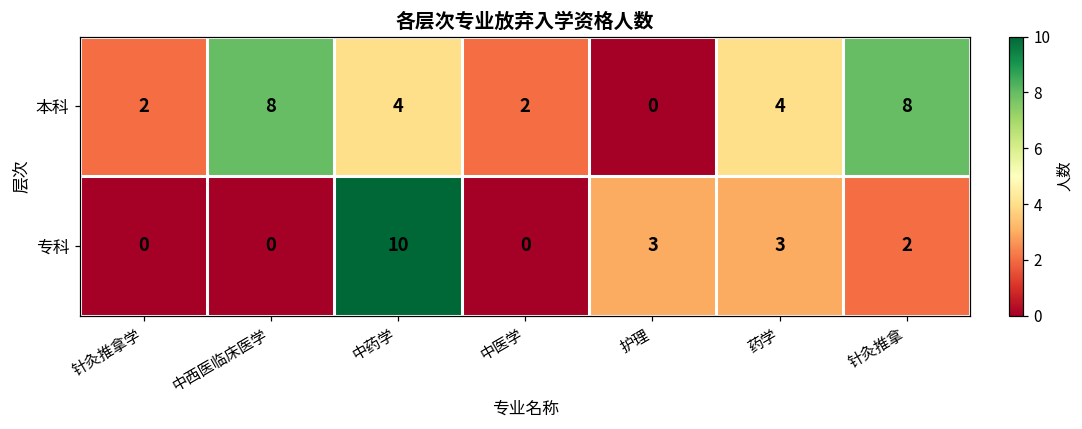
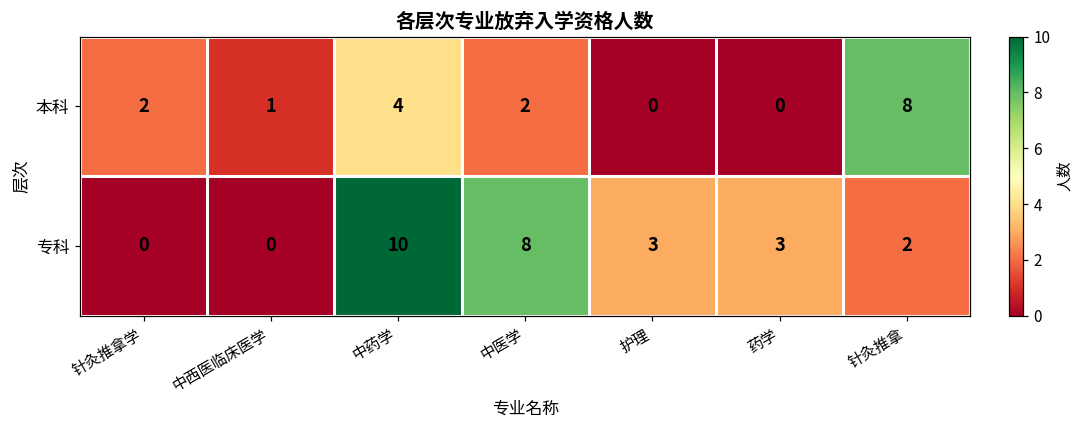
  {
    "本科": {
      "针灸推拿学": 2,
-     "中西医临床医学": 8,
+     "中西医临床医学": 1,
      "中药学": 4,
      "中医学": 2,
      "护理": 0,
-     "药学": 4,
+     "药学": 0,
      "针灸推拿": 8
    },
    "专科": {
      "针灸推拿学": 0,
      "中西医临床医学": 0,
      "中药学": 10,
-     "中医学": 0,
+     "中医学": 8,
      "护理": 3,
      "药学": 3,
      "针灸推拿": 2
    }
  }
